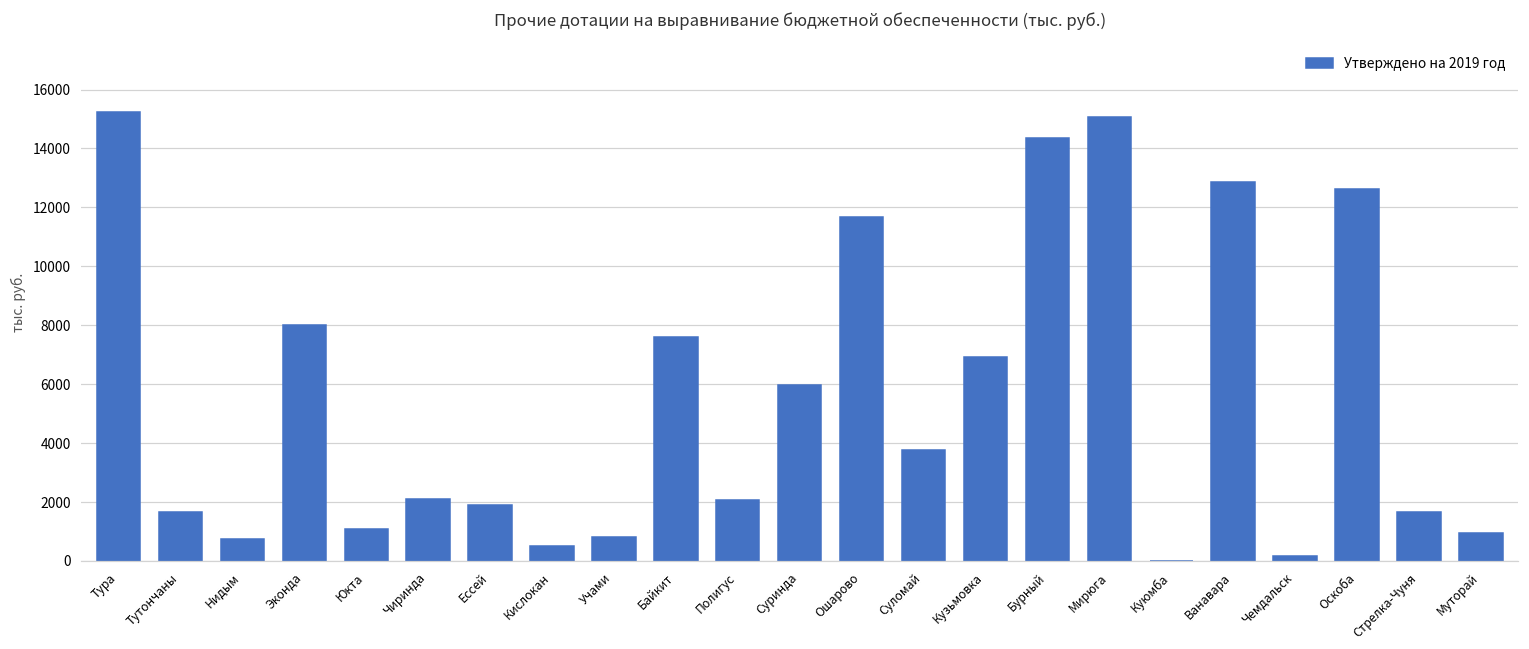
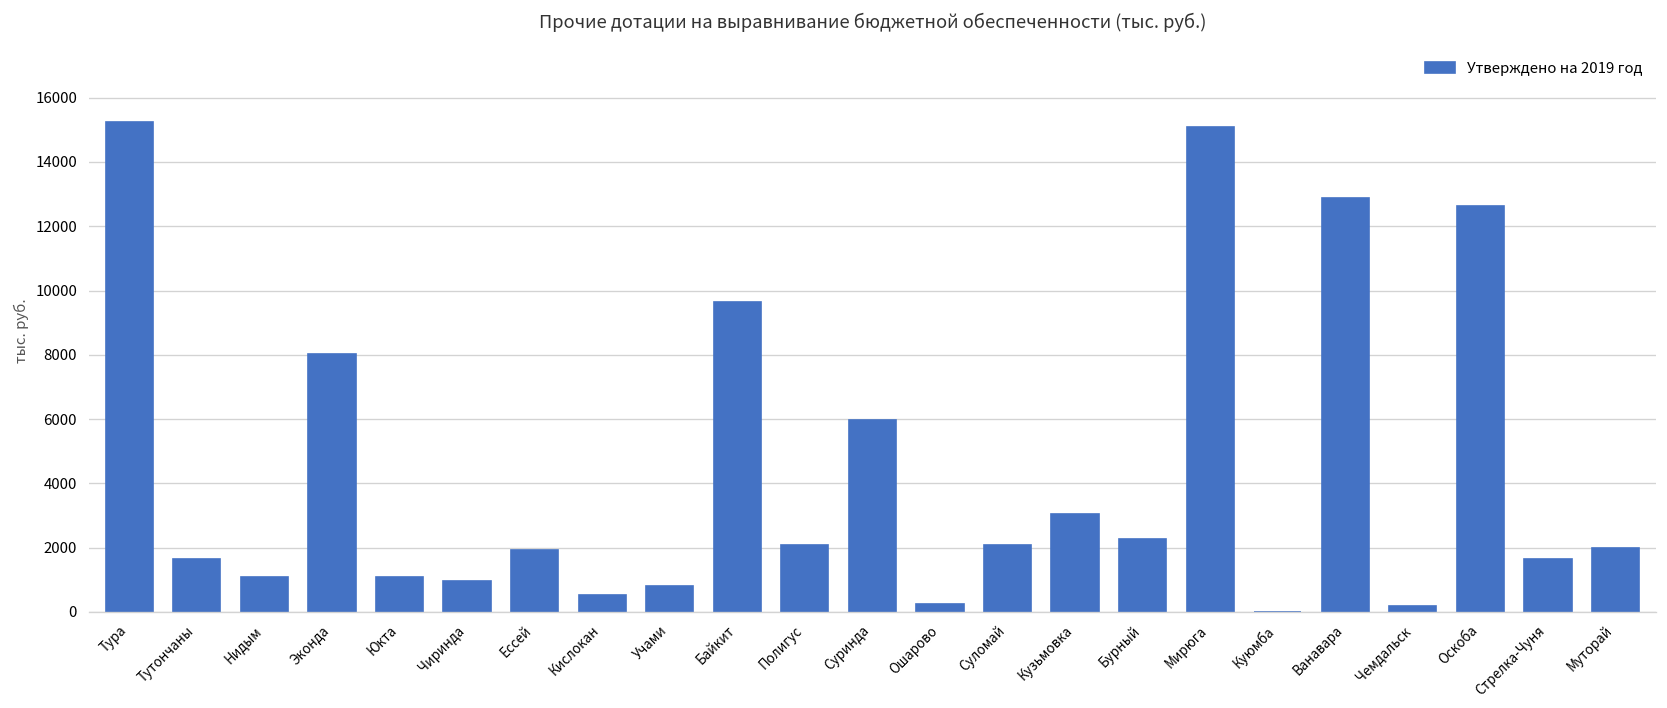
  {
    "Тура": 15200,
    "Тутончаны": 1600,
-   "Нидым": 700,
+   "Нидым": 1100,
    "Эконда": 8000,
    "Юкта": 1100,
-   "Чиринда": 2100,
+   "Чиринда": 1000,
    "Ессей": 1900,
    "Кислокан": 500,
    "Учами": 800,
-   "Байкит": 7600,
+   "Байкит": 9700,
    "Полигус": 2100,
    "Суринда": 6000,
-   "Ошарово": 11700,
-   "Суломай": 3800,
-   "Кузьмовка": 6900,
-   "Бурный": 14400,
+   "Ошарово": 200,
+   "Суломай": 2100,
+   "Кузьмовка": 3000,
+   "Бурный": 2300,
    "Мирюга": 15100,
    "Куюмба": 0,
    "Ванавара": 12900,
    "Чемдальск": 200,
    "Оскоба": 12600,
    "Стрелка-Чуня": 1600,
-   "Муторай": 1000
+   "Муторай": 2000
  }
